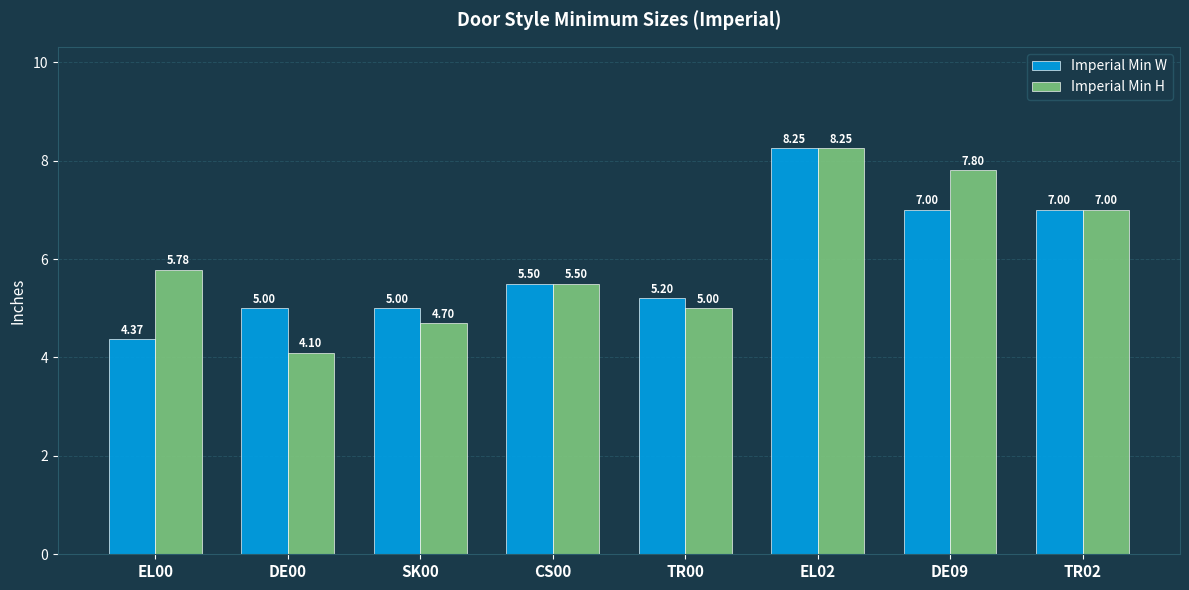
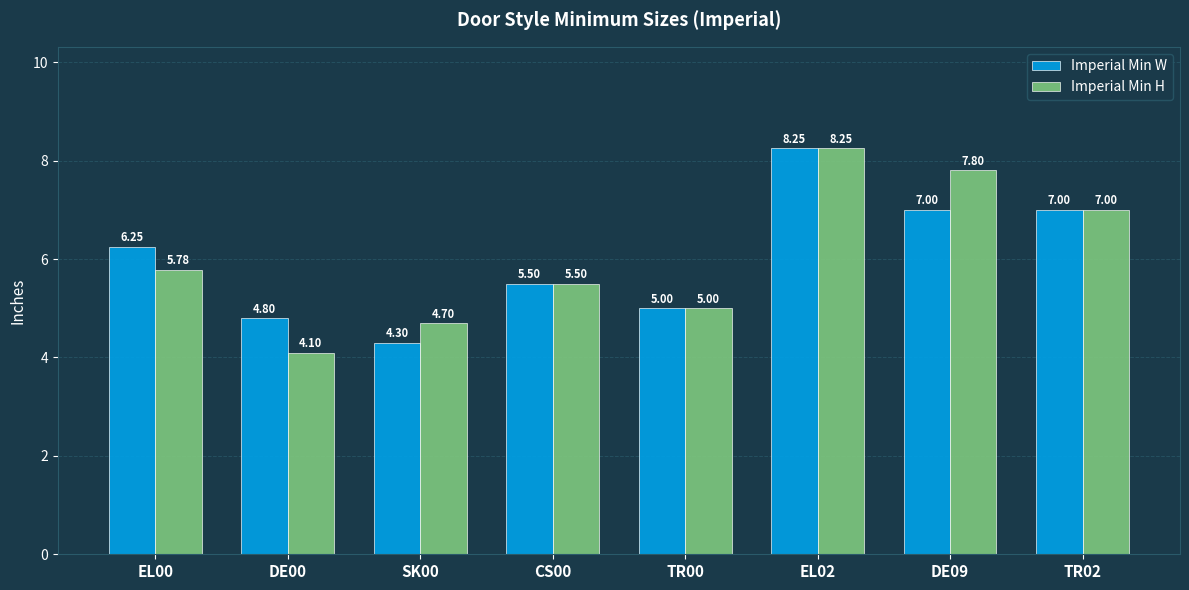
  {
    "Imperial Min W": {
-     "EL00": 4.37,
-     "DE00": 5.00,
-     "SK00": 5.00,
+     "EL00": 6.25,
+     "DE00": 4.80,
+     "SK00": 4.30,
      "CS00": 5.50,
-     "TR00": 5.20,
+     "TR00": 5.00,
      "EL02": 8.25,
      "DE09": 7.00,
      "TR02": 7.00
    },
    "Imperial Min H": {
      "EL00": 5.78,
      "DE00": 4.10,
      "SK00": 4.70,
      "CS00": 5.50,
      "TR00": 5.00,
      "EL02": 8.25,
      "DE09": 7.80,
      "TR02": 7.00
    }
  }
